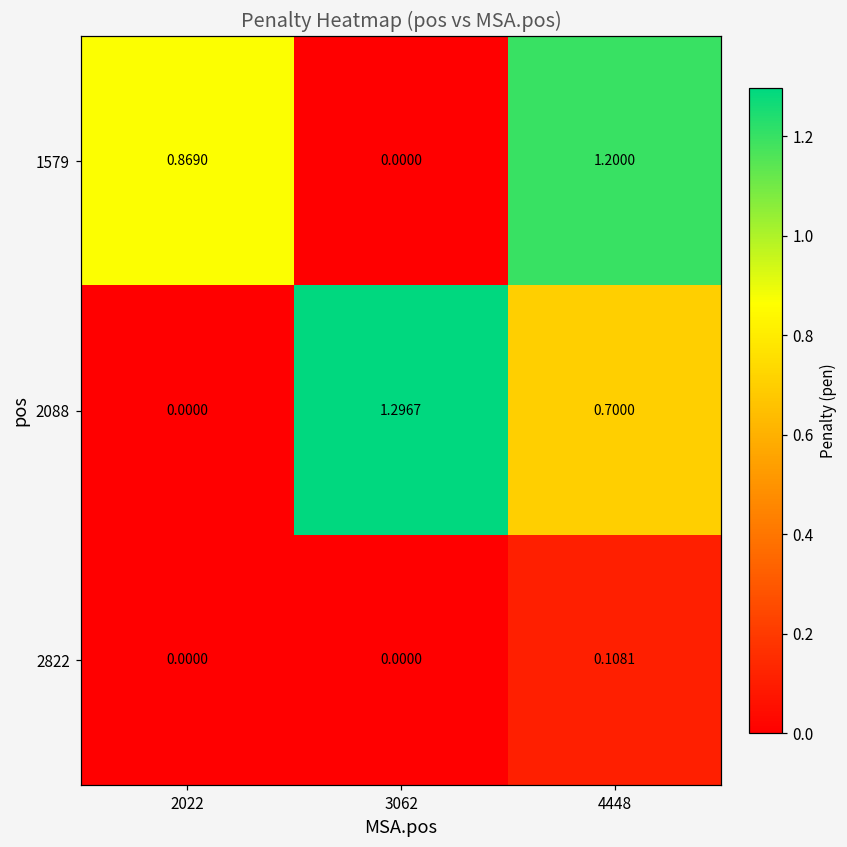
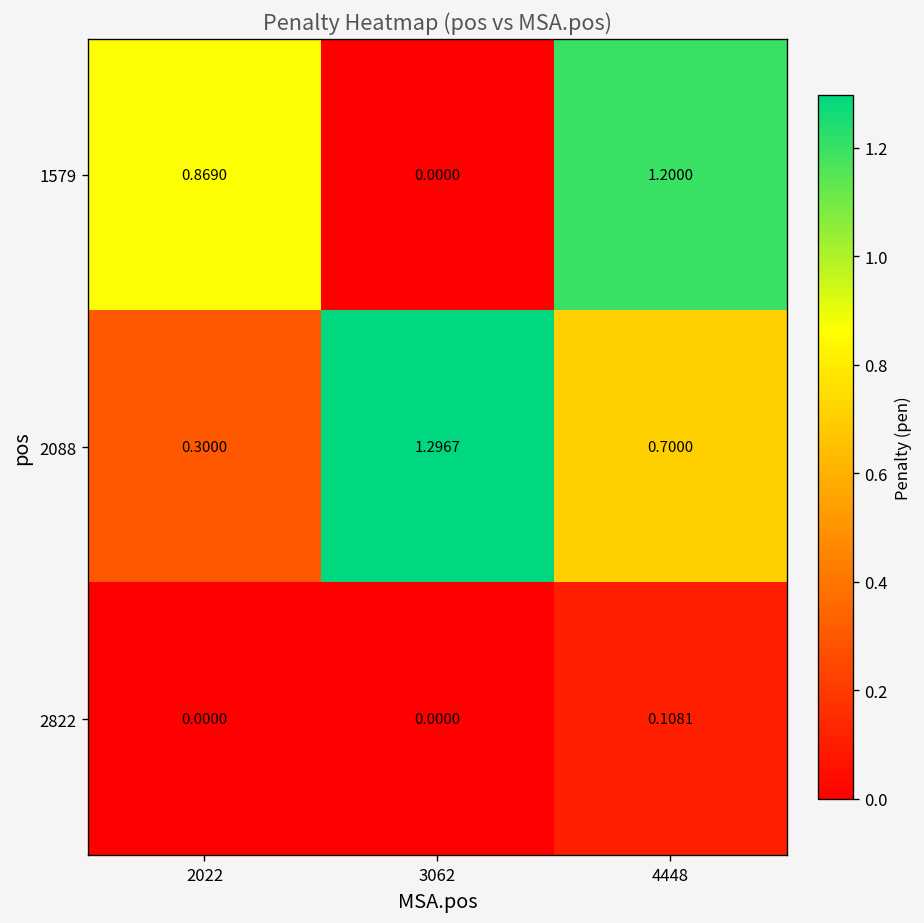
  {
    "1579": {
      "2022": 0.8690,
      "3062": 0.0000,
      "4448": 1.2000
    },
    "2088": {
-     "2022": 0.0000,
+     "2022": 0.3000,
      "3062": 1.2967,
      "4448": 0.7000
    },
    "2822": {
      "2022": 0.0000,
      "3062": 0.0000,
      "4448": 0.1081
    }
  }
